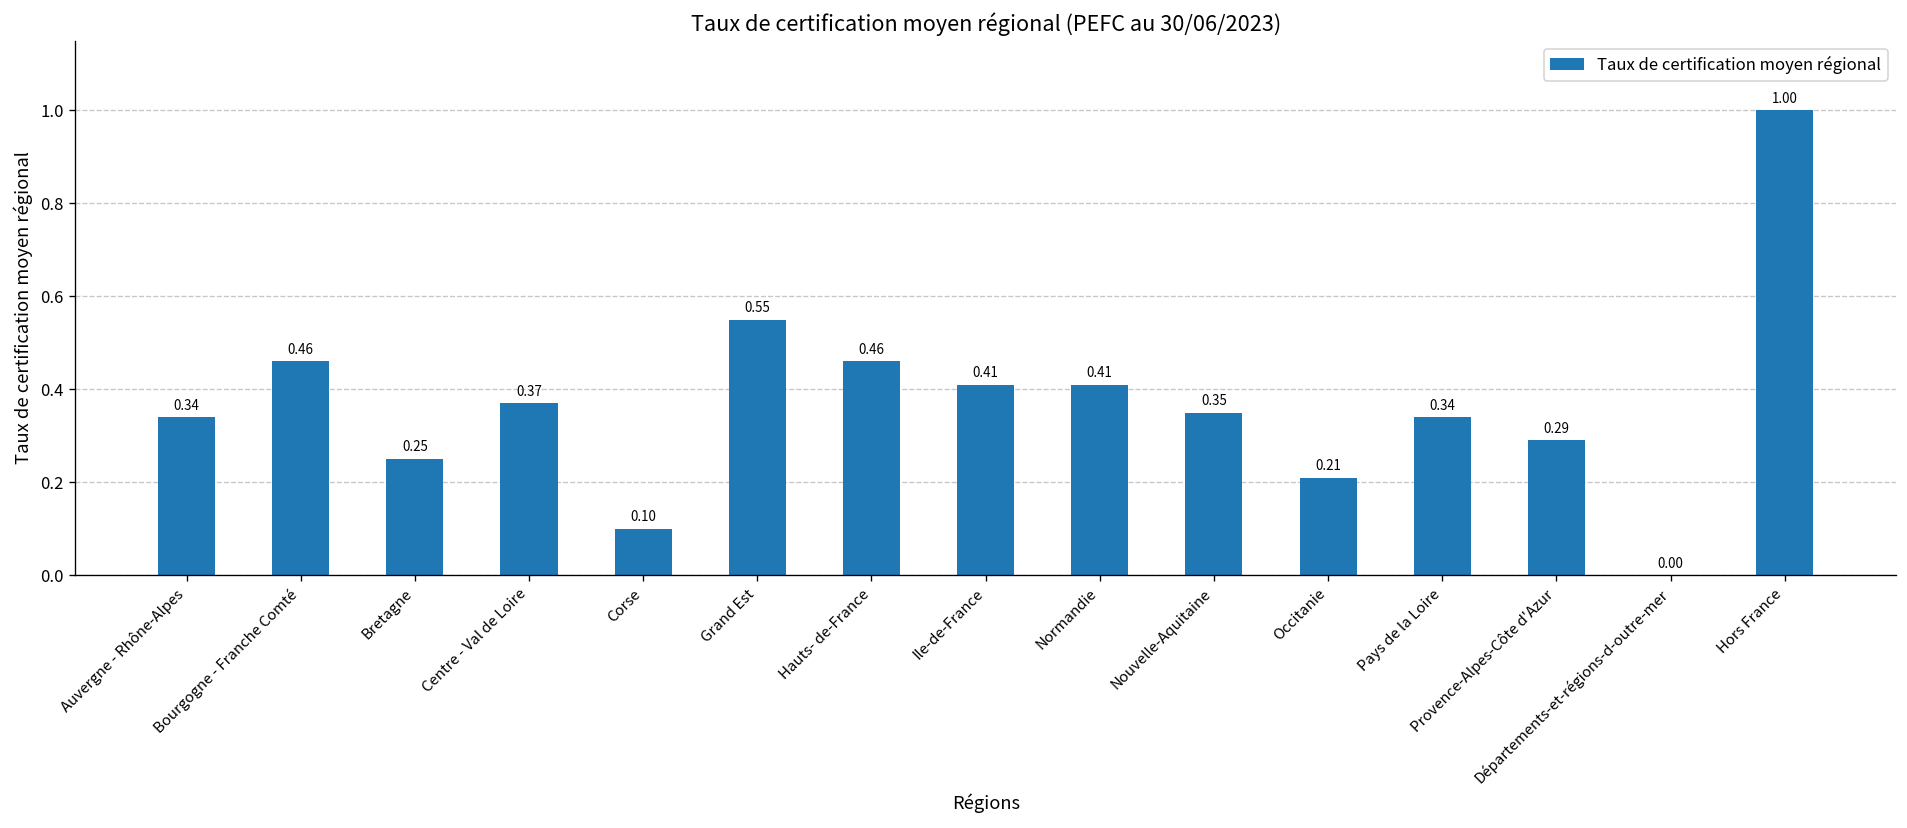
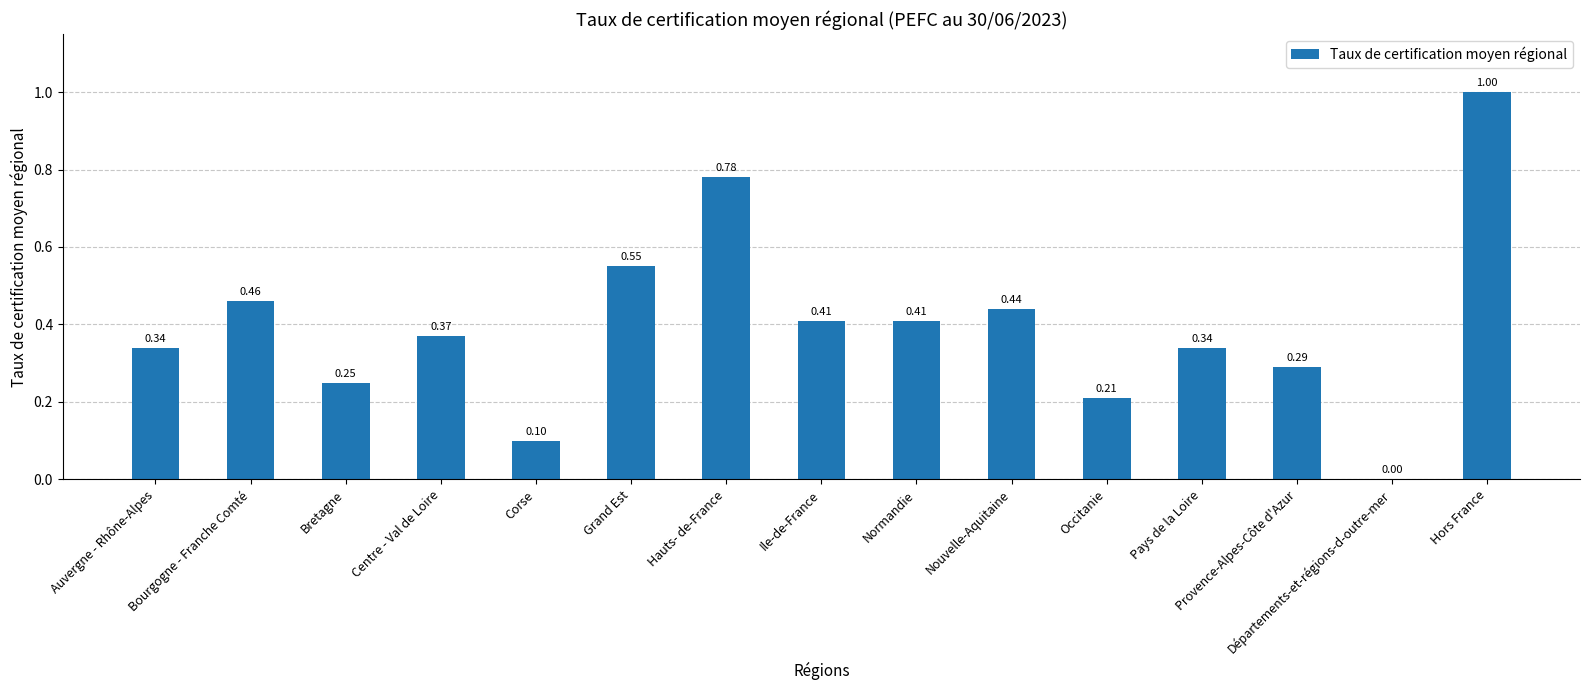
  {
    "Auvergne - Rhône-Alpes": 0.34,
    "Bourgogne - Franche Comté": 0.46,
    "Bretagne": 0.25,
    "Centre - Val de Loire": 0.37,
    "Corse": 0.10,
    "Grand Est": 0.55,
-   "Hauts- de-France": 0.46,
+   "Hauts- de-France": 0.78,
    "Ile-de-France": 0.41,
    "Normandie": 0.41,
-   "Nouvelle-Aquitaine": 0.35,
+   "Nouvelle-Aquitaine": 0.44,
    "Occitanie": 0.21,
    "Pays de la Loire": 0.34,
    "Provence-Alpes-Côte d'Azur": 0.29,
    "Départements-et-régions-d-outre-mer": 0.00,
    "Hors France": 1.00
  }
